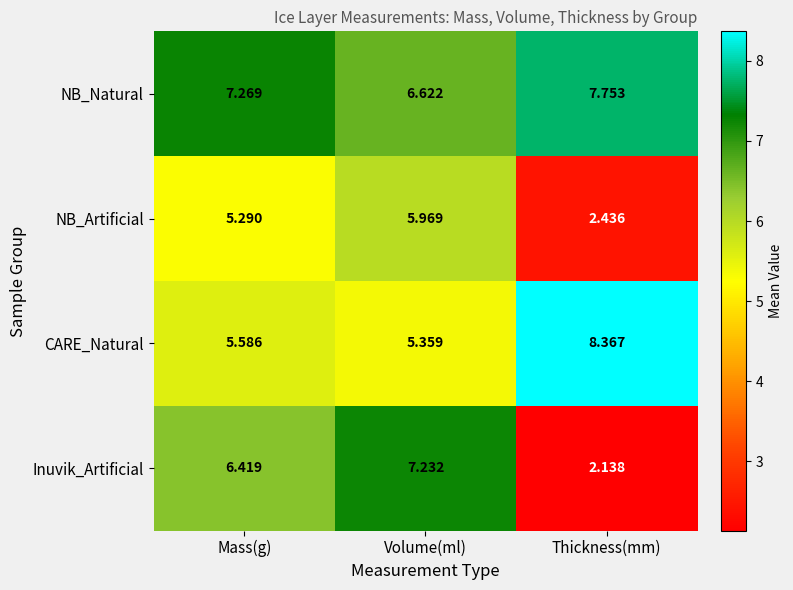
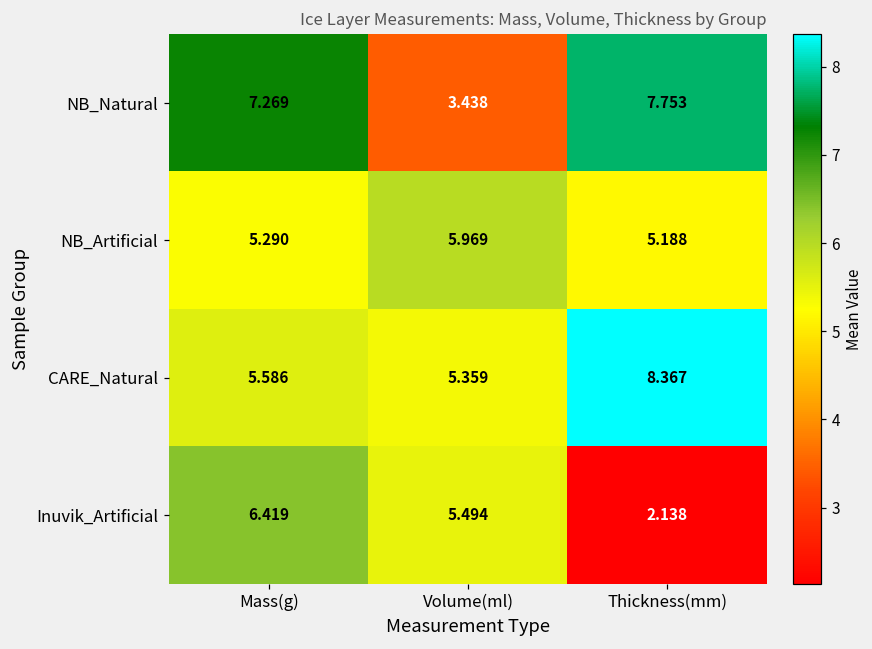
  {
    "NB_Natural": {
      "Mass(g)": 7.269,
-     "Volume(ml)": 6.622,
+     "Volume(ml)": 3.438,
      "Thickness(mm)": 7.753
    },
    "NB_Artificial": {
      "Mass(g)": 5.290,
      "Volume(ml)": 5.969,
-     "Thickness(mm)": 2.436
+     "Thickness(mm)": 5.188
    },
    "CARE_Natural": {
      "Mass(g)": 5.586,
      "Volume(ml)": 5.359,
      "Thickness(mm)": 8.367
    },
    "Inuvik_Artificial": {
      "Mass(g)": 6.419,
-     "Volume(ml)": 7.232,
+     "Volume(ml)": 5.494,
      "Thickness(mm)": 2.138
    }
  }
